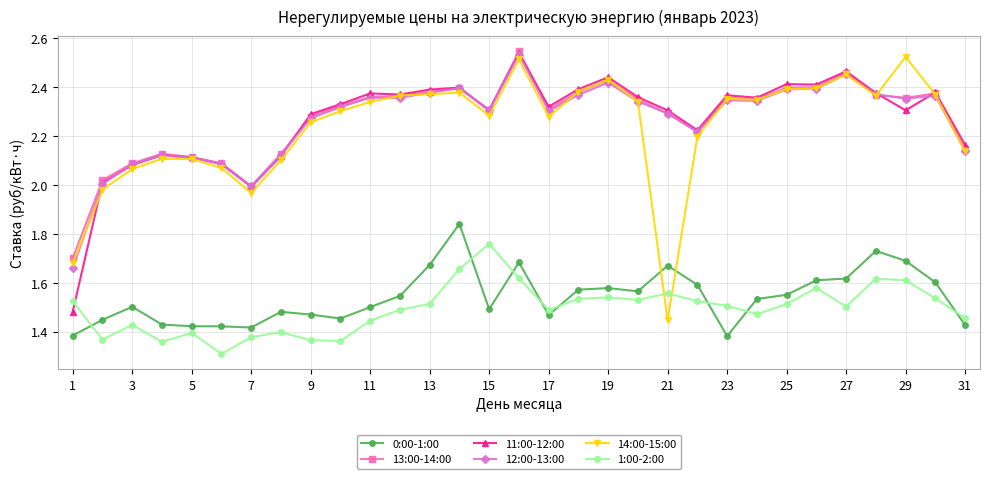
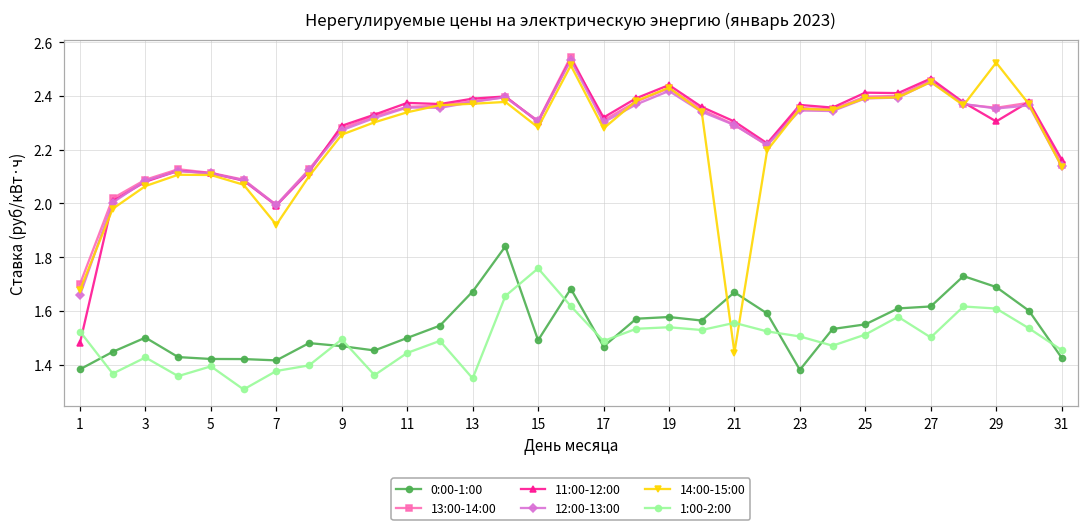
  {
    "0:00-1:00": {
      "1": 1.38,
      "3": 1.50,
      "5": 1.42,
      "7": 1.42,
      "9": 1.47,
      "11": 1.50,
      "13": 1.67,
      "15": 1.49,
      "17": 1.47,
      "19": 1.58,
      "21": 1.67,
      "23": 1.38,
      "25": 1.55,
      "27": 1.62,
      "29": 1.69,
      "31": 1.43
    },
    "11:00-12:00": {
      "1": 1.48,
      "11": 2.37,
      "17": 2.32,
      "21": 2.31,
      "23": 2.37,
      "25": 2.41,
      "29": 2.31,
      "31": 2.16
    },
    "14:00-15:00": {
      "1": 1.68,
      "3": 2.06,
-     "7": 1.97,
+     "7": 1.92,
      "9": 2.26,
      "11": 2.34,
      "15": 2.28,
      "17": 2.28,
      "21": 1.45,
      "29": 2.52
    },
    "1:00-2:00": {
      "1": 1.52,
      "3": 1.43,
      "5": 1.39,
      "7": 1.38,
-     "9": 1.36,
+     "9": 1.49,
      "11": 1.44,
-     "13": 1.51,
+     "13": 1.35,
      "15": 1.76,
      "17": 1.49,
      "19": 1.54,
      "21": 1.56,
      "23": 1.51,
      "25": 1.51,
      "27": 1.50,
      "29": 1.61,
      "31": 1.45
    }
  }
